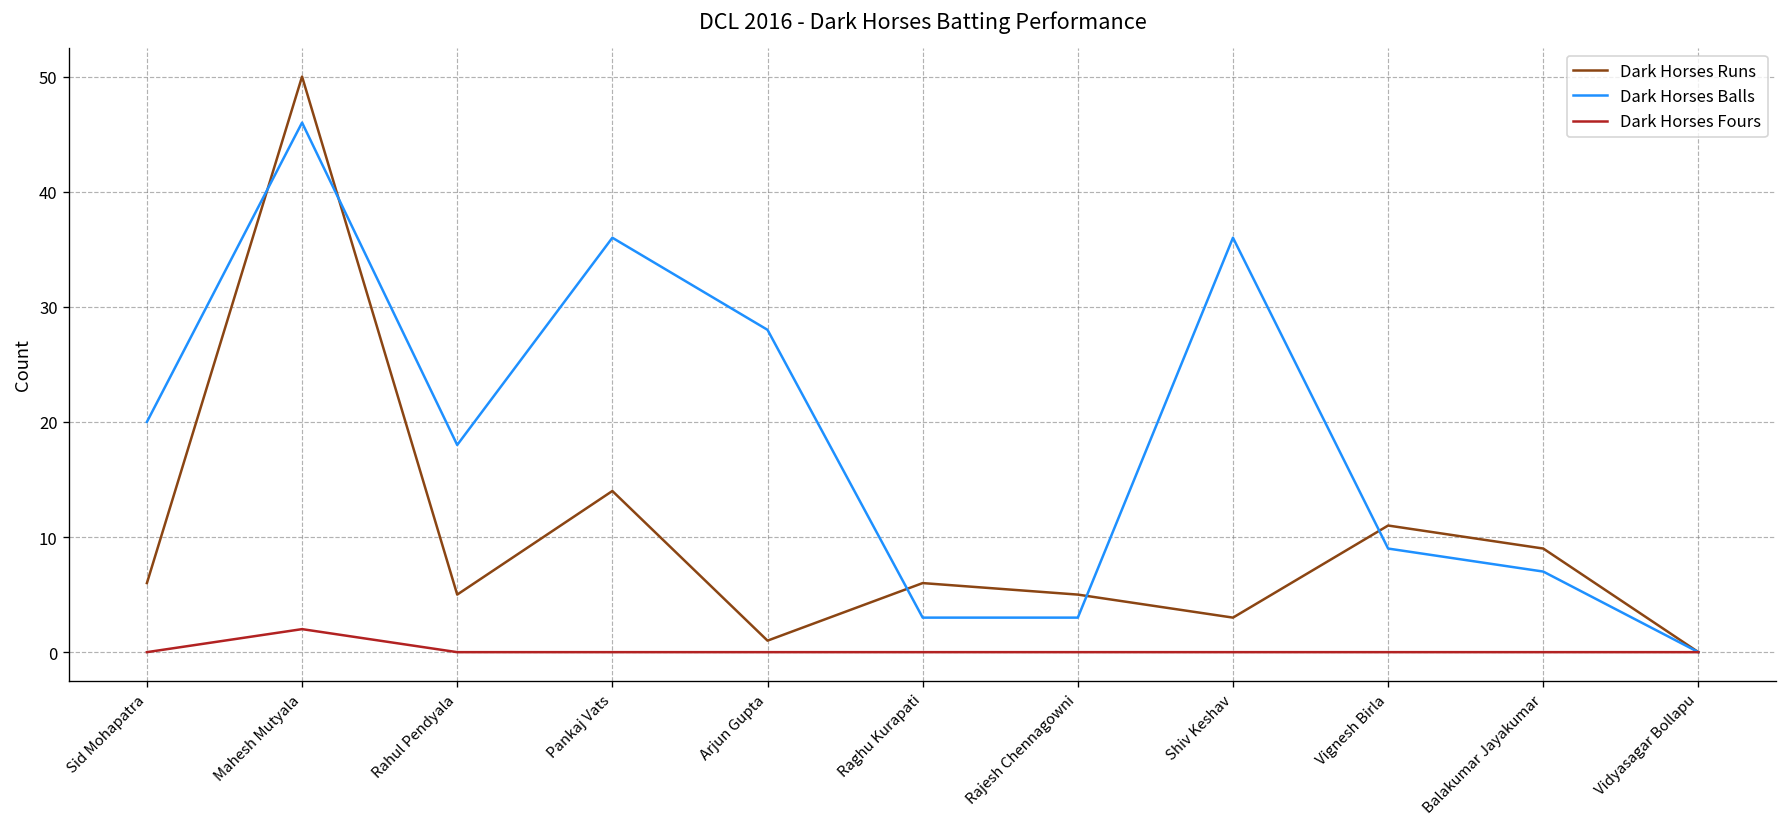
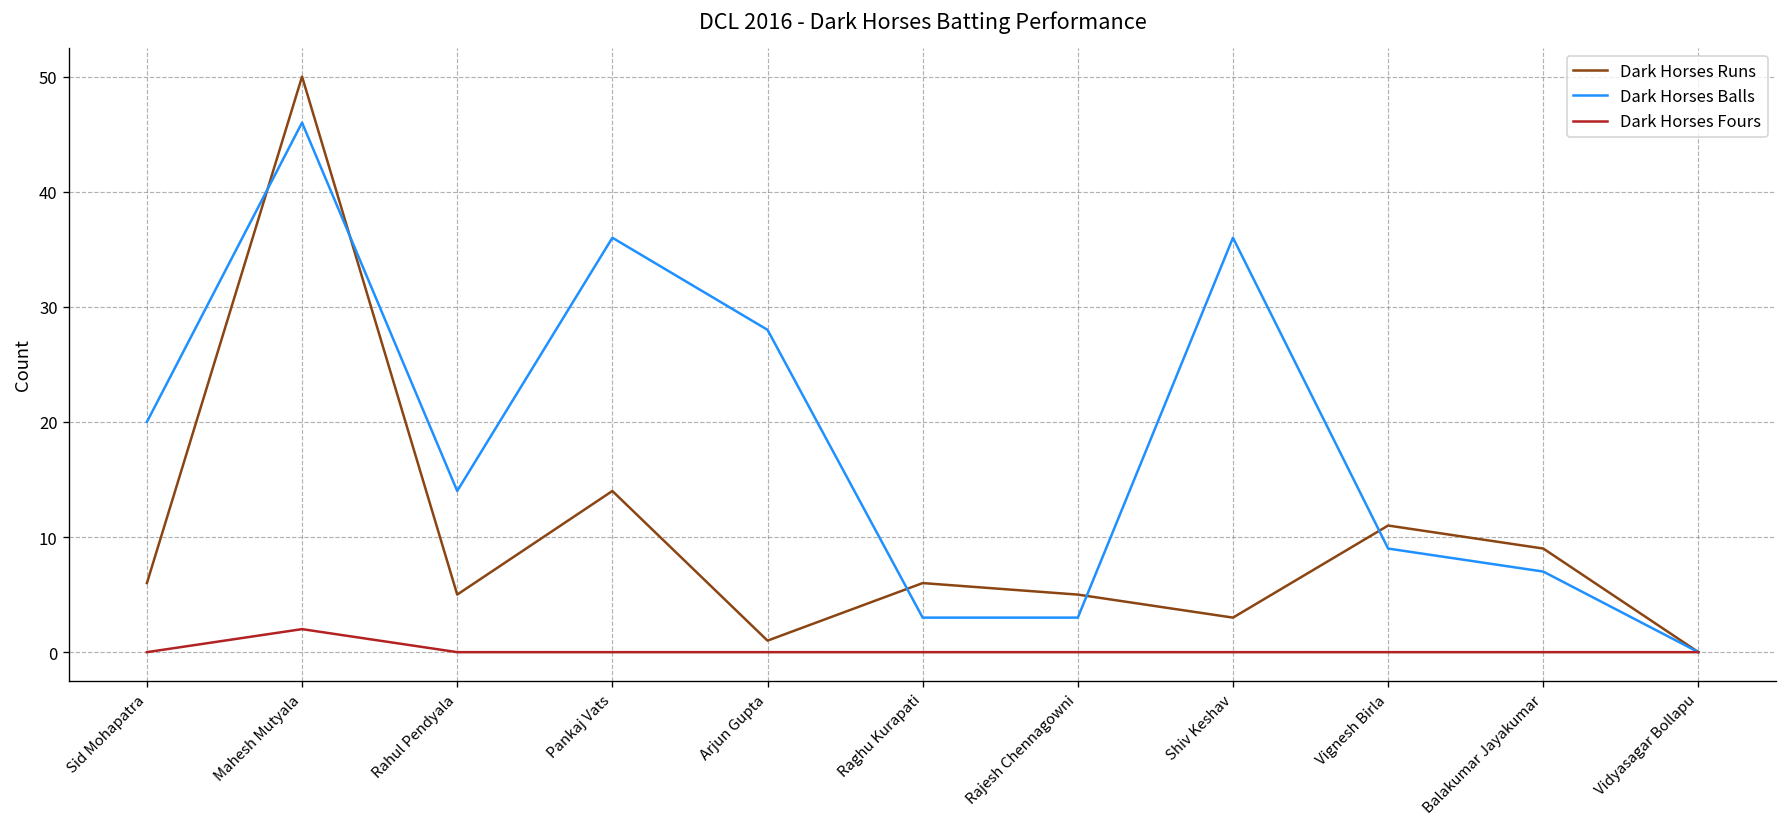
  {
    "Dark Horses Balls": {
      "Sid Mohapatra": 20,
      "Mahesh Mutyala": 46,
-     "Rahul Pendyala": 18,
+     "Rahul Pendyala": 14,
      "Pankaj Vats": 36,
      "Arjun Gupta": 28,
      "Raghu Kurapati": 3,
      "Rajesh Chennagowni": 3,
      "Shiv Keshav": 36,
      "Vignesh Birla": 9,
      "Balakumar Jayakumar": 7
    }
  }
